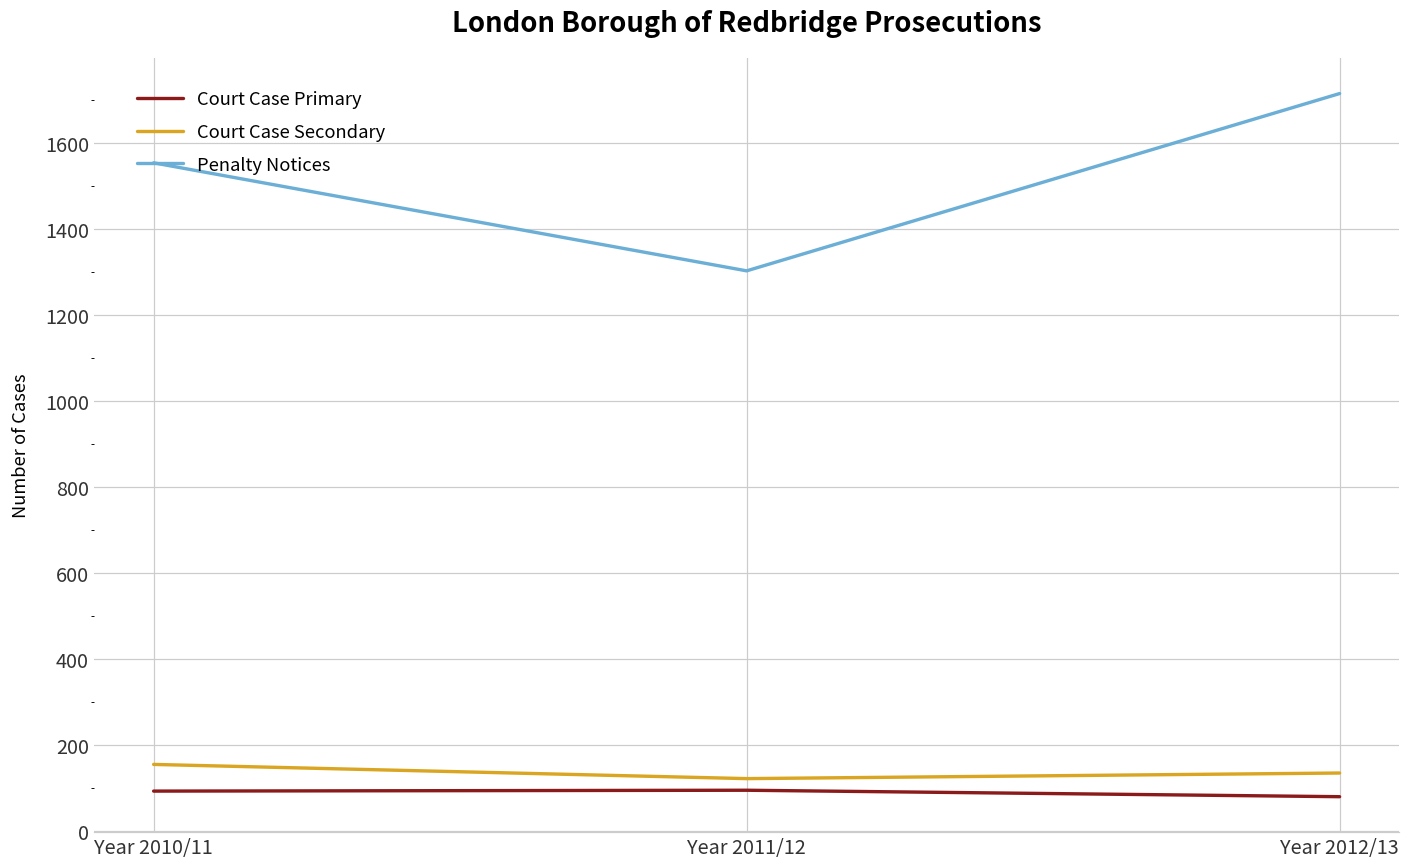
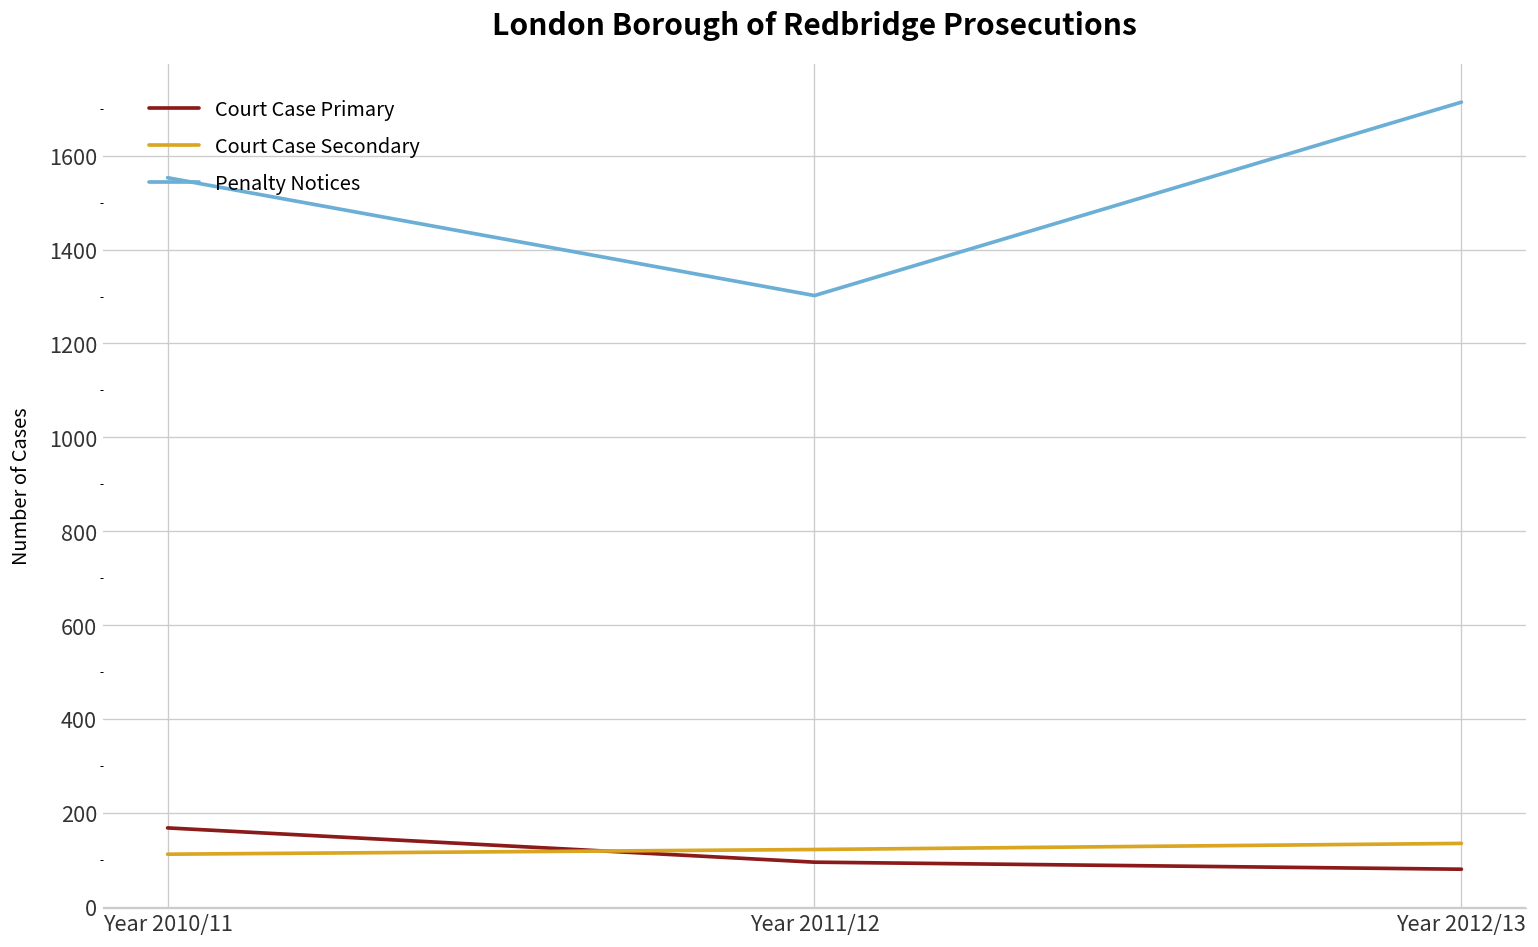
  {
    "Court Case Primary": {
-     "Year 2010/11": 90,
+     "Year 2010/11": 170,
      "Year 2011/12": 100,
      "Year 2012/13": 80
    },
    "Court Case Secondary": {
-     "Year 2010/11": 160,
+     "Year 2010/11": 110,
      "Year 2011/12": 120,
      "Year 2012/13": 140
    },
    "Penalty Notices": {
      "Year 2010/11": 1550,
      "Year 2011/12": 1300,
      "Year 2012/13": 1710
    }
  }
